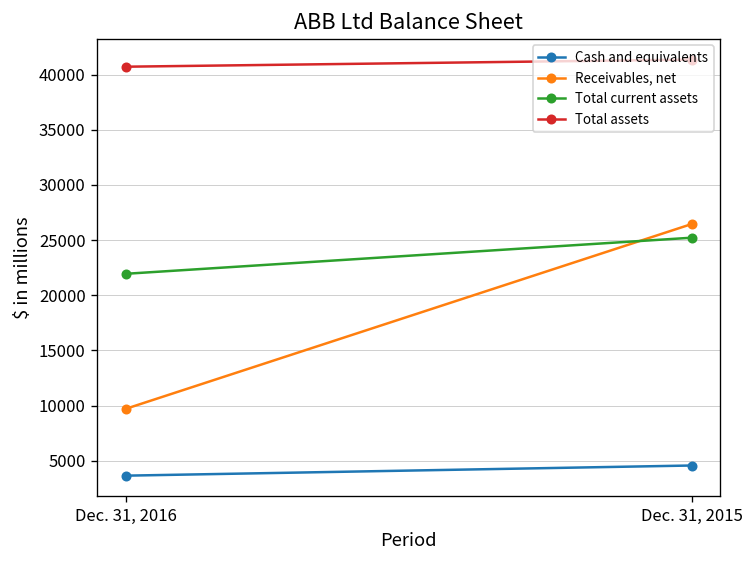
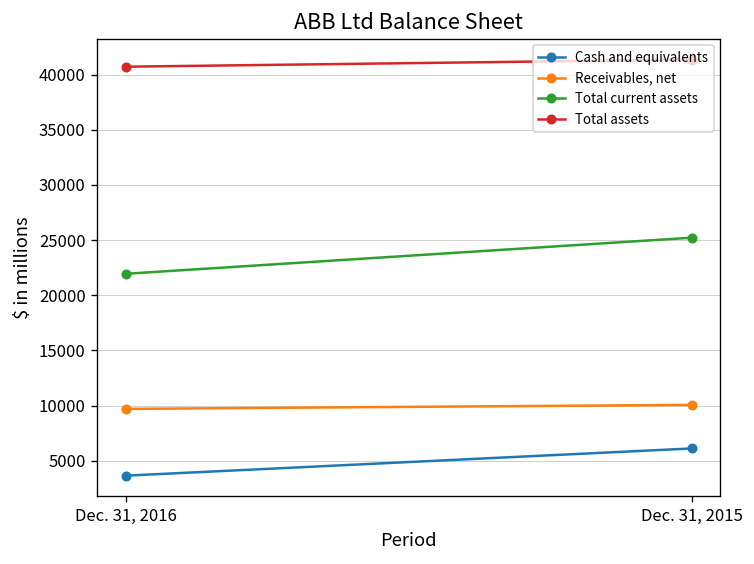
  {
    "Cash and equivalents": {
      "Dec. 31, 2016": 4000,
-     "Dec. 31, 2015": 5000
+     "Dec. 31, 2015": 6000
    },
    "Receivables, net": {
      "Dec. 31, 2016": 10000,
-     "Dec. 31, 2015": 26000
+     "Dec. 31, 2015": 10000
    },
    "Total current assets": {
      "Dec. 31, 2016": 22000,
      "Dec. 31, 2015": 25000
    },
    "Total assets": {
      "Dec. 31, 2016": 41000
    }
  }
